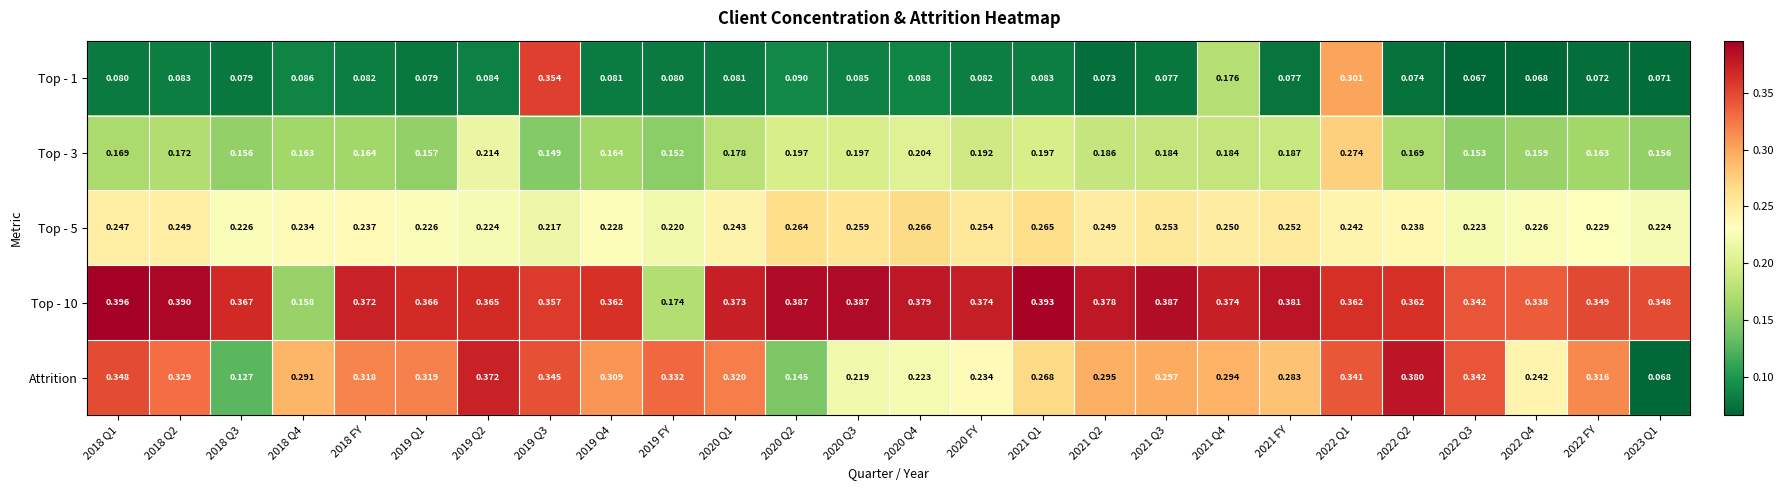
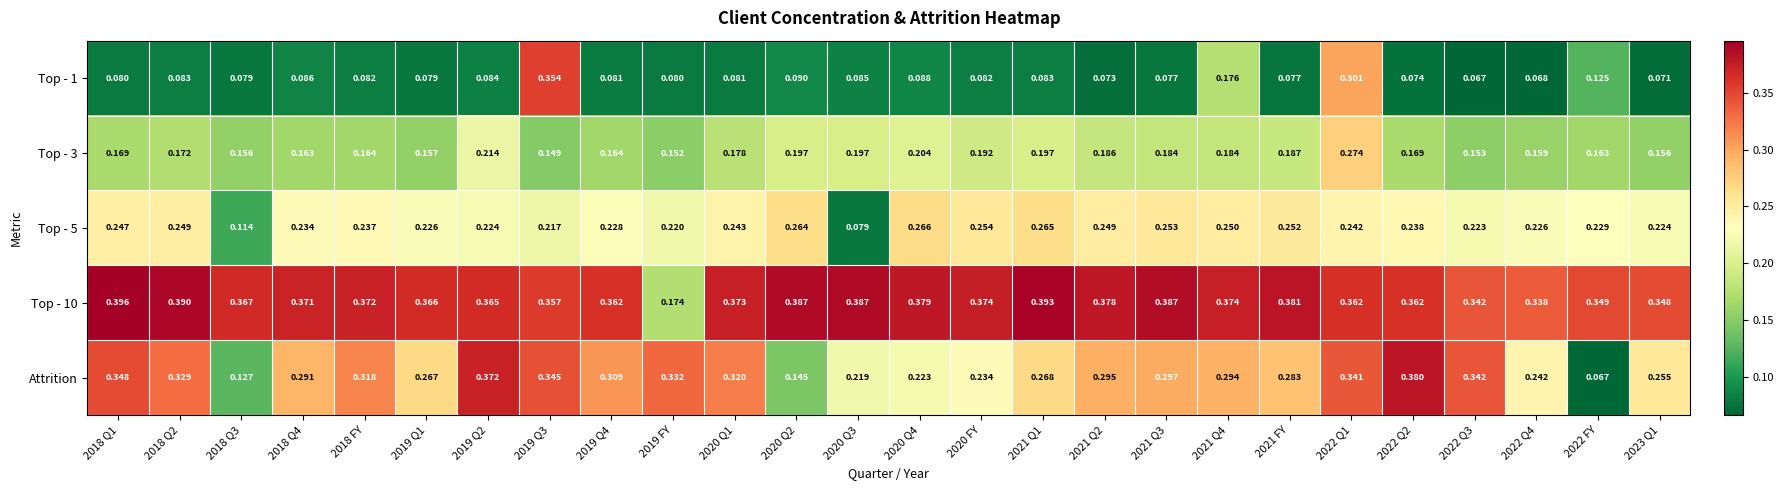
  {
    "Top - 1": {
      "2018 Q1": 0.080,
      "2018 Q2": 0.083,
      "2018 Q3": 0.079,
      "2018 Q4": 0.086,
      "2018 FY": 0.082,
      "2019 Q1": 0.079,
      "2019 Q2": 0.084,
      "2019 Q3": 0.354,
      "2019 Q4": 0.081,
      "2019 FY": 0.080,
      "2020 Q1": 0.081,
      "2020 Q2": 0.090,
      "2020 Q3": 0.085,
      "2020 Q4": 0.088,
      "2020 FY": 0.082,
      "2021 Q1": 0.083,
      "2021 Q2": 0.073,
      "2021 Q3": 0.077,
      "2021 Q4": 0.176,
      "2021 FY": 0.077,
      "2022 Q1": 0.301,
      "2022 Q2": 0.074,
      "2022 Q3": 0.067,
      "2022 Q4": 0.068,
-     "2022 FY": 0.072,
+     "2022 FY": 0.125,
      "2023 Q1": 0.071
    },
    "Top - 3": {
      "2018 Q1": 0.169,
      "2018 Q2": 0.172,
      "2018 Q3": 0.156,
      "2018 Q4": 0.163,
      "2018 FY": 0.164,
      "2019 Q1": 0.157,
      "2019 Q2": 0.214,
      "2019 Q3": 0.149,
      "2019 Q4": 0.164,
      "2019 FY": 0.152,
      "2020 Q1": 0.178,
      "2020 Q2": 0.197,
      "2020 Q3": 0.197,
      "2020 Q4": 0.204,
      "2020 FY": 0.192,
      "2021 Q1": 0.197,
      "2021 Q2": 0.186,
      "2021 Q3": 0.184,
      "2021 Q4": 0.184,
      "2021 FY": 0.187,
      "2022 Q1": 0.274,
      "2022 Q2": 0.169,
      "2022 Q3": 0.153,
      "2022 Q4": 0.159,
      "2022 FY": 0.163,
      "2023 Q1": 0.156
    },
    "Top - 5": {
      "2018 Q1": 0.247,
      "2018 Q2": 0.249,
-     "2018 Q3": 0.226,
+     "2018 Q3": 0.114,
      "2018 Q4": 0.234,
      "2018 FY": 0.237,
      "2019 Q1": 0.226,
      "2019 Q2": 0.224,
      "2019 Q3": 0.217,
      "2019 Q4": 0.228,
      "2019 FY": 0.220,
      "2020 Q1": 0.243,
      "2020 Q2": 0.264,
-     "2020 Q3": 0.259,
+     "2020 Q3": 0.079,
      "2020 Q4": 0.266,
      "2020 FY": 0.254,
      "2021 Q1": 0.265,
      "2021 Q2": 0.249,
      "2021 Q3": 0.253,
      "2021 Q4": 0.250,
      "2021 FY": 0.252,
      "2022 Q1": 0.242,
      "2022 Q2": 0.238,
      "2022 Q3": 0.223,
      "2022 Q4": 0.226,
      "2022 FY": 0.229,
      "2023 Q1": 0.224
    },
    "Top - 10": {
      "2018 Q1": 0.396,
      "2018 Q2": 0.390,
      "2018 Q3": 0.367,
-     "2018 Q4": 0.158,
+     "2018 Q4": 0.371,
      "2018 FY": 0.372,
      "2019 Q1": 0.366,
      "2019 Q2": 0.365,
      "2019 Q3": 0.357,
      "2019 Q4": 0.362,
      "2019 FY": 0.174,
      "2020 Q1": 0.373,
      "2020 Q2": 0.387,
      "2020 Q3": 0.387,
      "2020 Q4": 0.379,
      "2020 FY": 0.374,
      "2021 Q1": 0.393,
      "2021 Q2": 0.378,
      "2021 Q3": 0.387,
      "2021 Q4": 0.374,
      "2021 FY": 0.381,
      "2022 Q1": 0.362,
      "2022 Q2": 0.362,
      "2022 Q3": 0.342,
      "2022 Q4": 0.338,
      "2022 FY": 0.349,
      "2023 Q1": 0.348
    },
    "Attrition": {
      "2018 Q1": 0.348,
      "2018 Q2": 0.329,
      "2018 Q3": 0.127,
      "2018 Q4": 0.291,
      "2018 FY": 0.318,
-     "2019 Q1": 0.319,
+     "2019 Q1": 0.267,
      "2019 Q2": 0.372,
      "2019 Q3": 0.345,
      "2019 Q4": 0.309,
      "2019 FY": 0.332,
      "2020 Q1": 0.320,
      "2020 Q2": 0.145,
      "2020 Q3": 0.219,
      "2020 Q4": 0.223,
      "2020 FY": 0.234,
      "2021 Q1": 0.268,
      "2021 Q2": 0.295,
      "2021 Q3": 0.297,
      "2021 Q4": 0.294,
      "2021 FY": 0.283,
      "2022 Q1": 0.341,
      "2022 Q2": 0.380,
      "2022 Q3": 0.342,
      "2022 Q4": 0.242,
-     "2022 FY": 0.316,
-     "2023 Q1": 0.068
+     "2022 FY": 0.067,
+     "2023 Q1": 0.255
    }
  }
